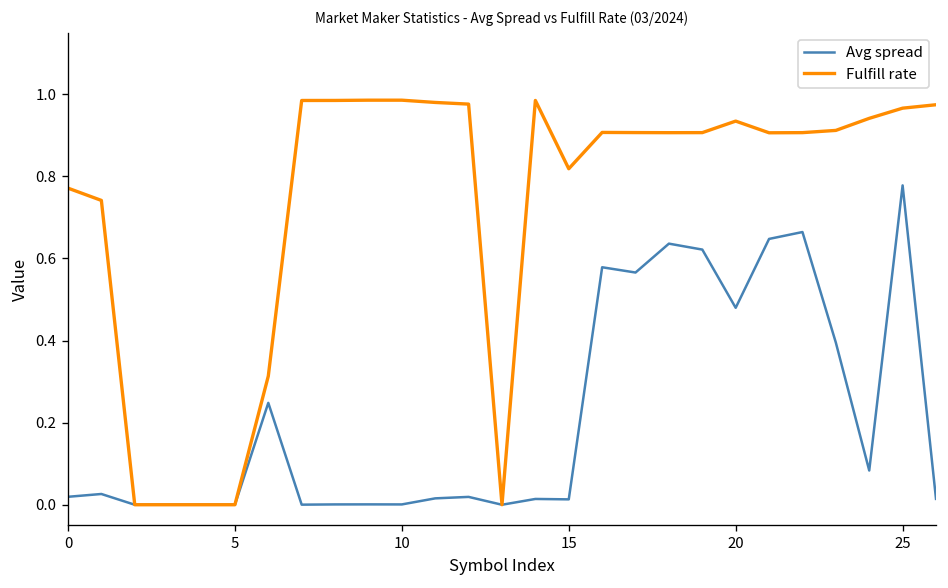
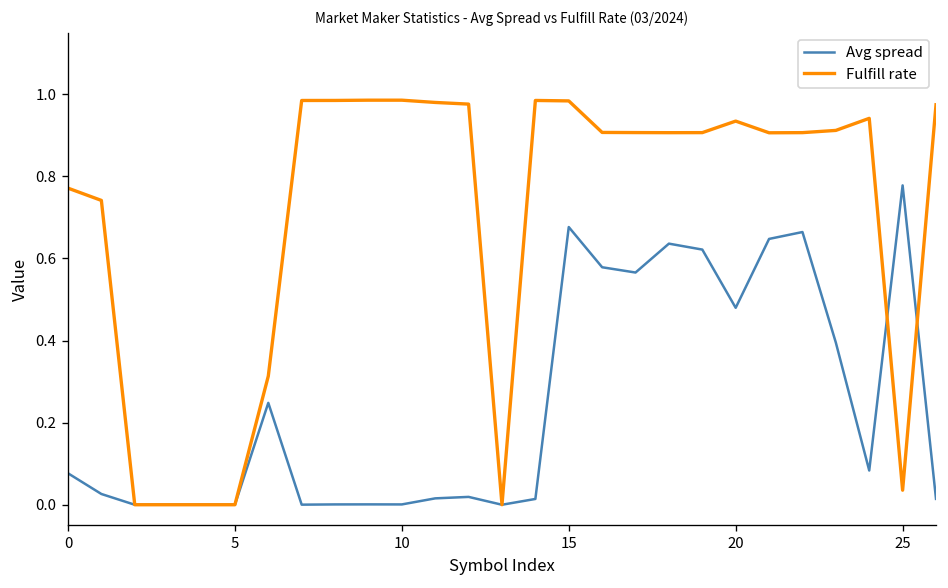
  {
    "Avg spread": {
-     "0": 0.02,
+     "0": 0.08,
      "10": 0.00,
-     "15": 0.01,
+     "15": 0.68,
      "20": 0.48,
      "25": 0.78
    },
    "Fulfill rate": {
      "0": 0.77,
      "10": 0.99,
-     "15": 0.82,
+     "15": 0.98,
      "20": 0.93,
-     "25": 0.97
+     "25": 0.04
    }
  }
